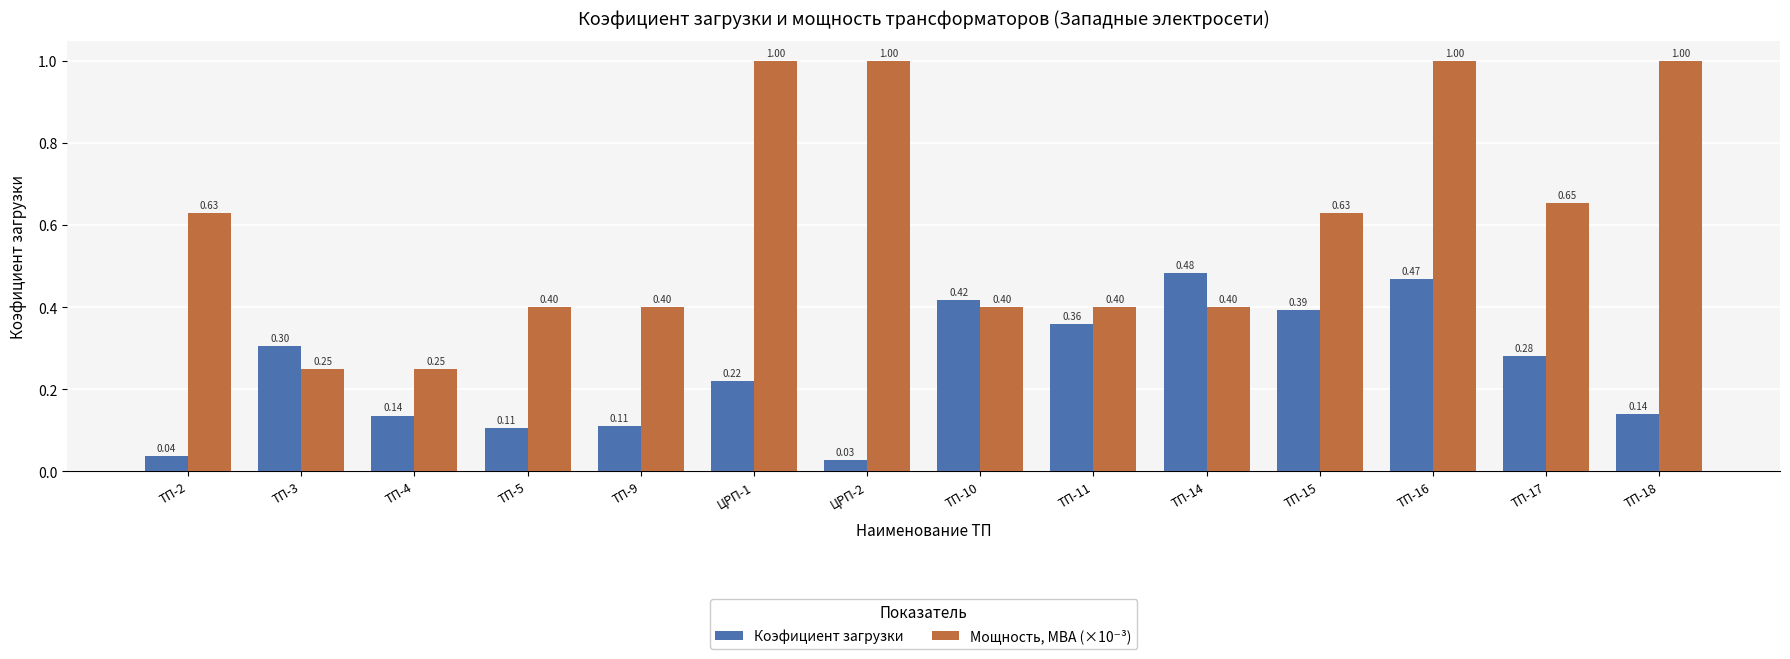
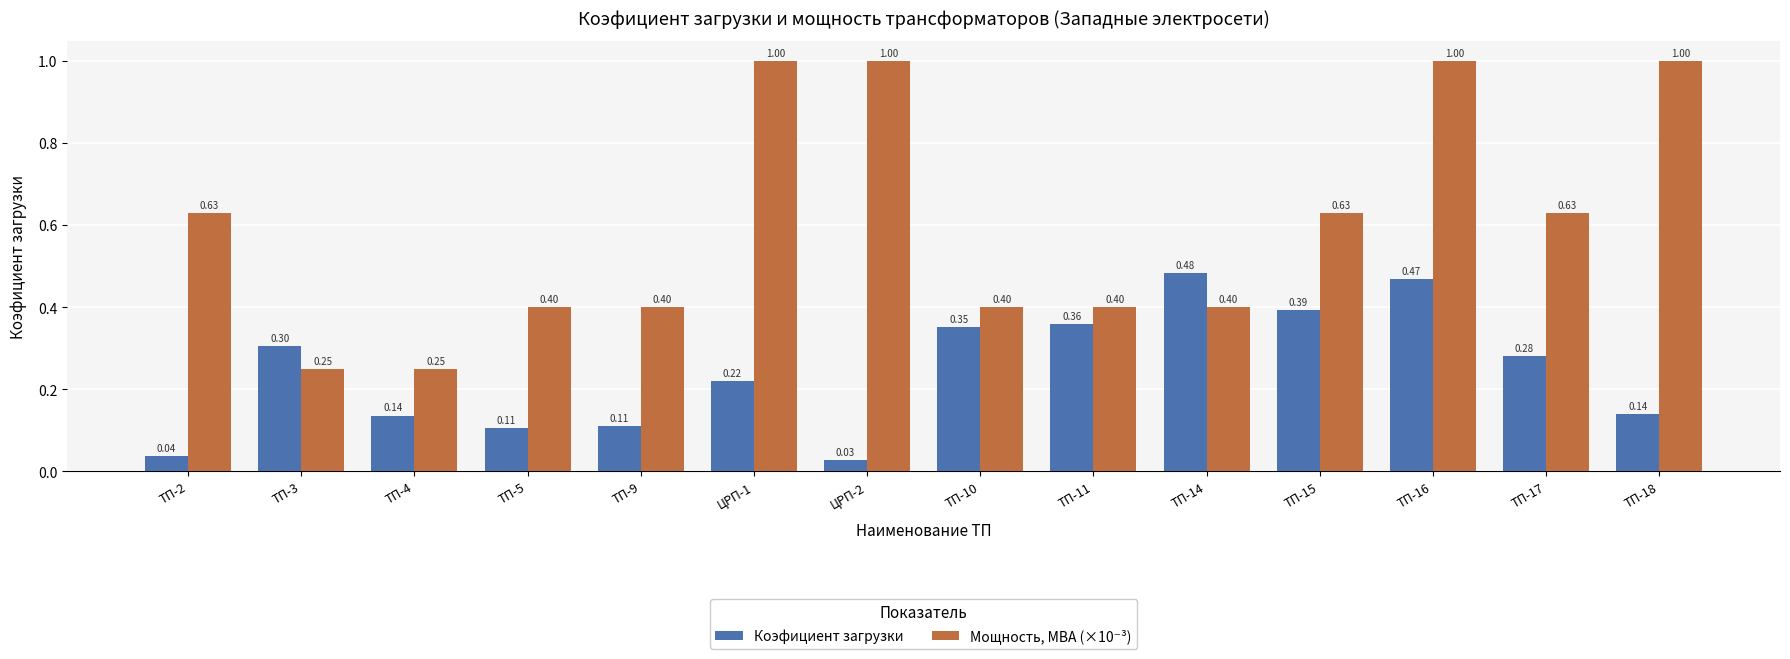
  {
    "Коэфициент загрузки": {
      "ТП-2": 0.04,
      "ТП-3": 0.30,
      "ТП-4": 0.14,
      "ТП-5": 0.11,
      "ТП-9": 0.11,
      "ЦРП-1": 0.22,
      "ЦРП-2": 0.03,
-     "ТП-10": 0.42,
+     "ТП-10": 0.35,
      "ТП-11": 0.36,
      "ТП-14": 0.48,
      "ТП-15": 0.39,
      "ТП-16": 0.47,
      "ТП-17": 0.28,
      "ТП-18": 0.14
    },
    "Мощность, МВА (×10⁻³)": {
      "ТП-2": 0.63,
      "ТП-3": 0.25,
      "ТП-4": 0.25,
      "ТП-5": 0.40,
      "ТП-9": 0.40,
      "ЦРП-1": 1.00,
      "ЦРП-2": 1.00,
      "ТП-10": 0.40,
      "ТП-11": 0.40,
      "ТП-14": 0.40,
      "ТП-15": 0.63,
      "ТП-16": 1.00,
-     "ТП-17": 0.65,
+     "ТП-17": 0.63,
      "ТП-18": 1.00
    }
  }
